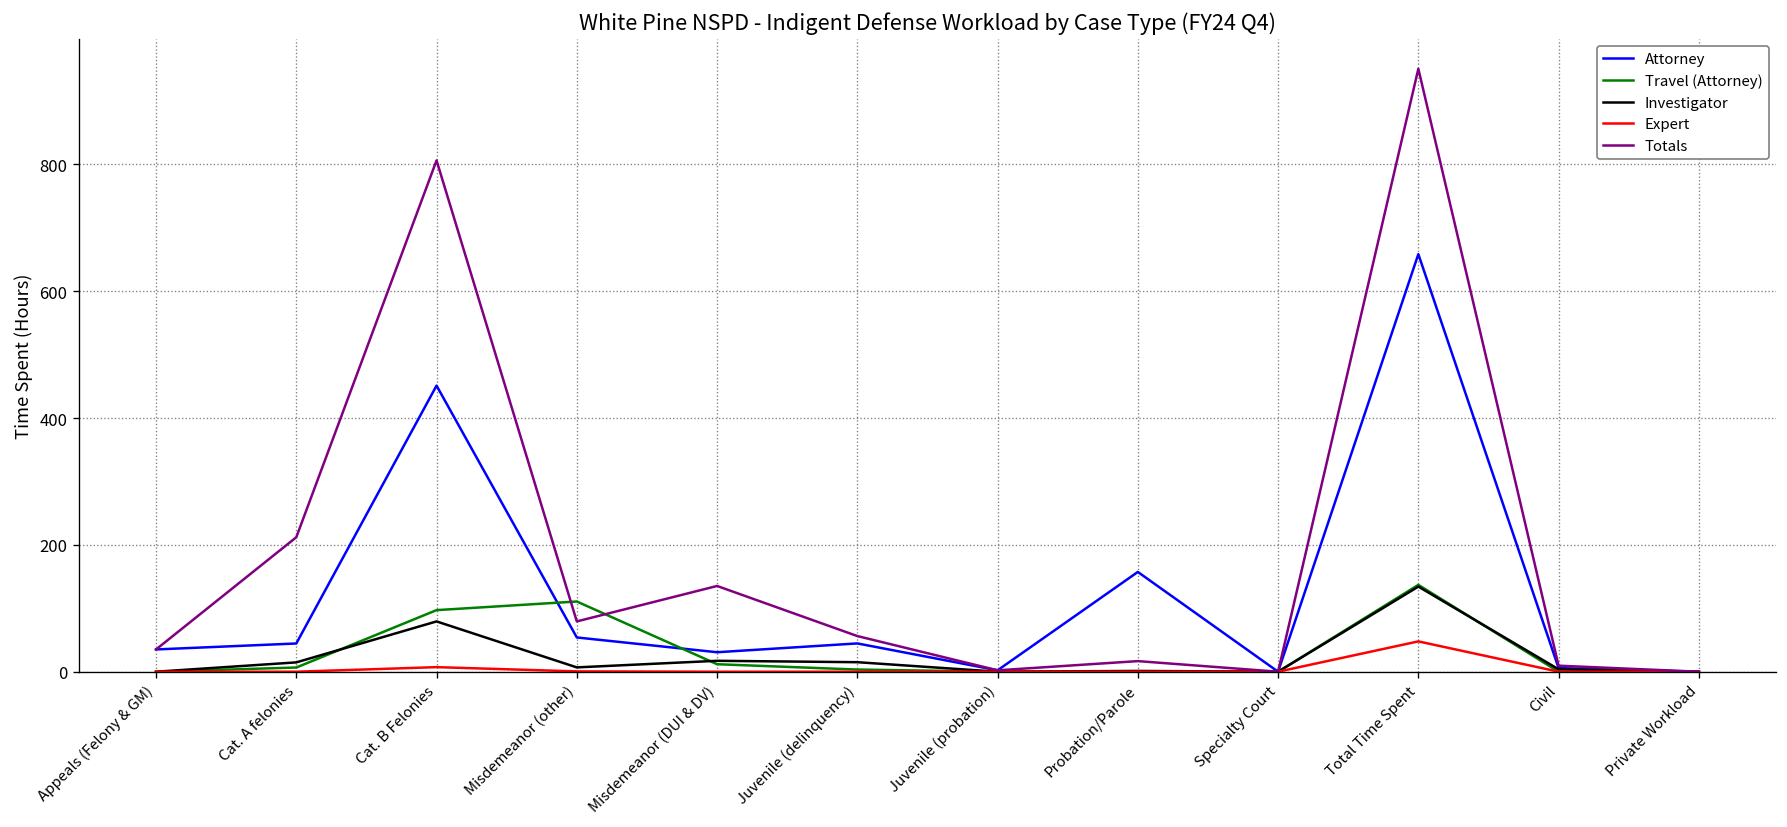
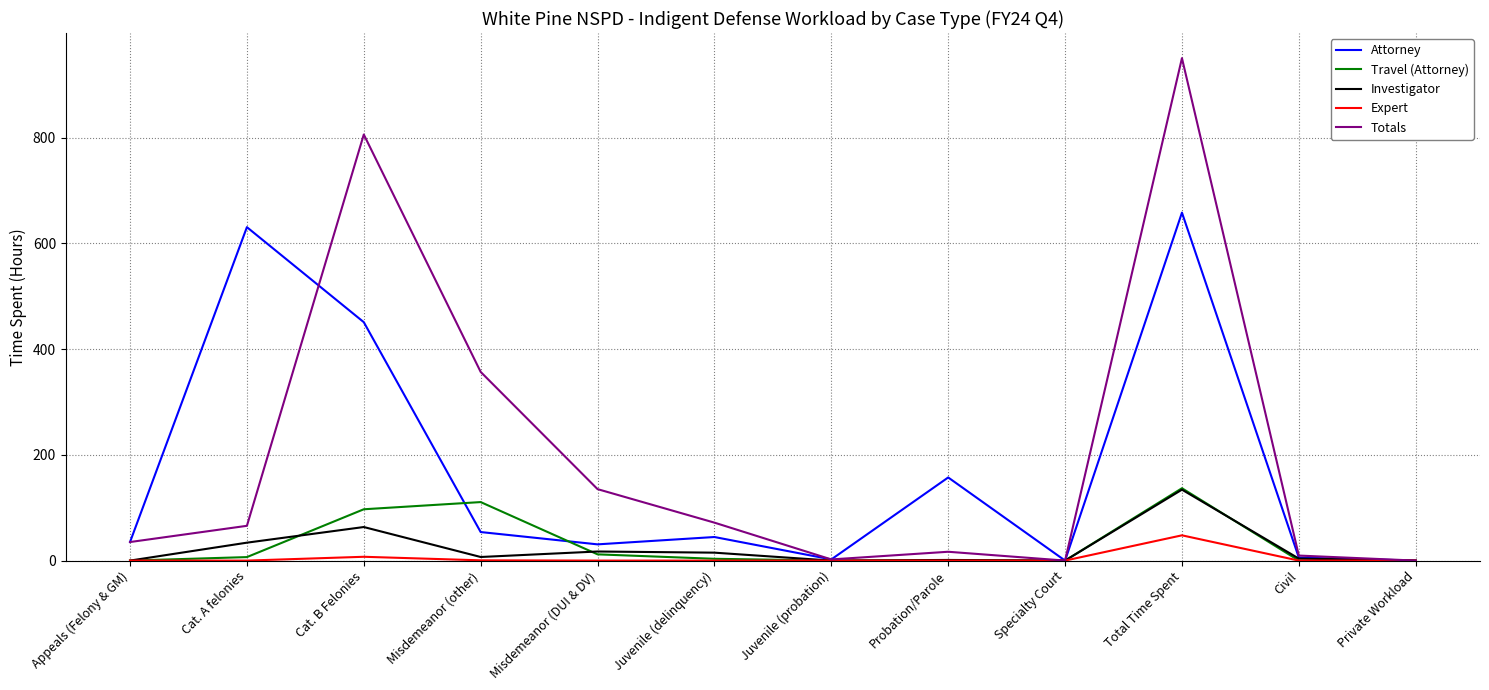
  {
    "Attorney": {
-     "Cat. A felonies": 40,
+     "Cat. A felonies": 630,
      "Cat. B Felonies": 450,
      "Misdemeanor (other)": 50,
      "Misdemeanor (DUI & DV)": 30,
      "Juvenile (delinquency)": 40,
      "Probation/Parole": 160,
      "Total Time Spent": 660
    },
    "Travel (Attorney)": {
      "Cat. A felonies": 10,
      "Cat. B Felonies": 100,
      "Misdemeanor (other)": 110,
      "Misdemeanor (DUI & DV)": 10
    },
    "Investigator": {
-     "Cat. A felonies": 10,
-     "Cat. B Felonies": 80,
+     "Cat. A felonies": 30,
+     "Cat. B Felonies": 60,
      "Misdemeanor (other)": 10,
      "Misdemeanor (DUI & DV)": 20,
      "Juvenile (delinquency)": 20
    },
    "Expert": {
      "Cat. A felonies": 0,
      "Cat. B Felonies": 10,
      "Misdemeanor (other)": 0,
      "Misdemeanor (DUI & DV)": 0,
      "Total Time Spent": 50
    },
    "Totals": {
-     "Cat. A felonies": 210,
+     "Cat. A felonies": 70,
      "Cat. B Felonies": 810,
-     "Misdemeanor (other)": 80,
+     "Misdemeanor (other)": 360,
      "Misdemeanor (DUI & DV)": 140,
-     "Juvenile (delinquency)": 60,
+     "Juvenile (delinquency)": 70,
      "Probation/Parole": 20,
      "Total Time Spent": 950
    }
  }
